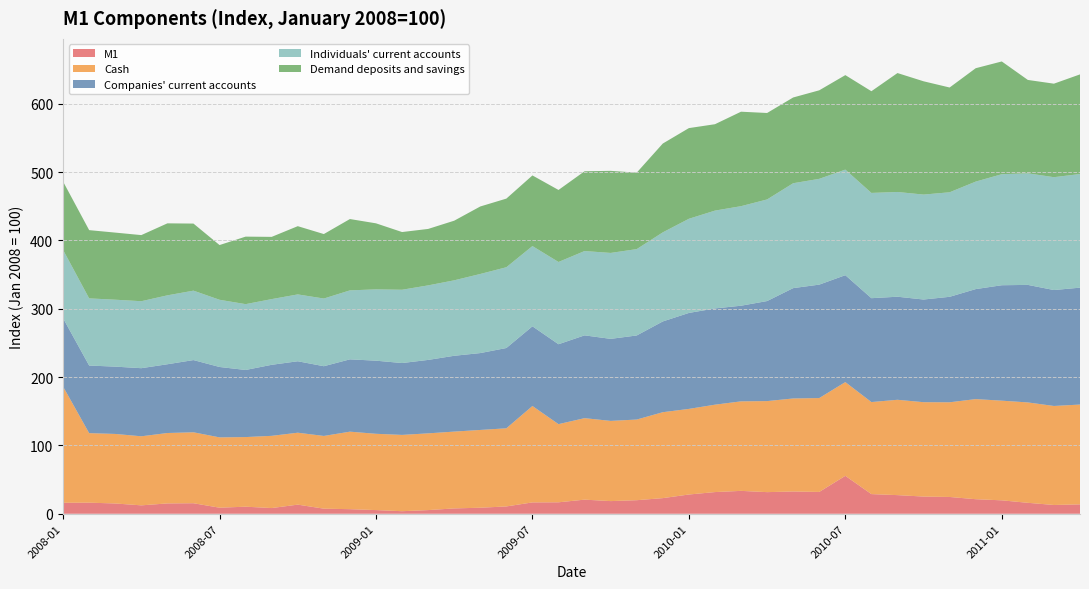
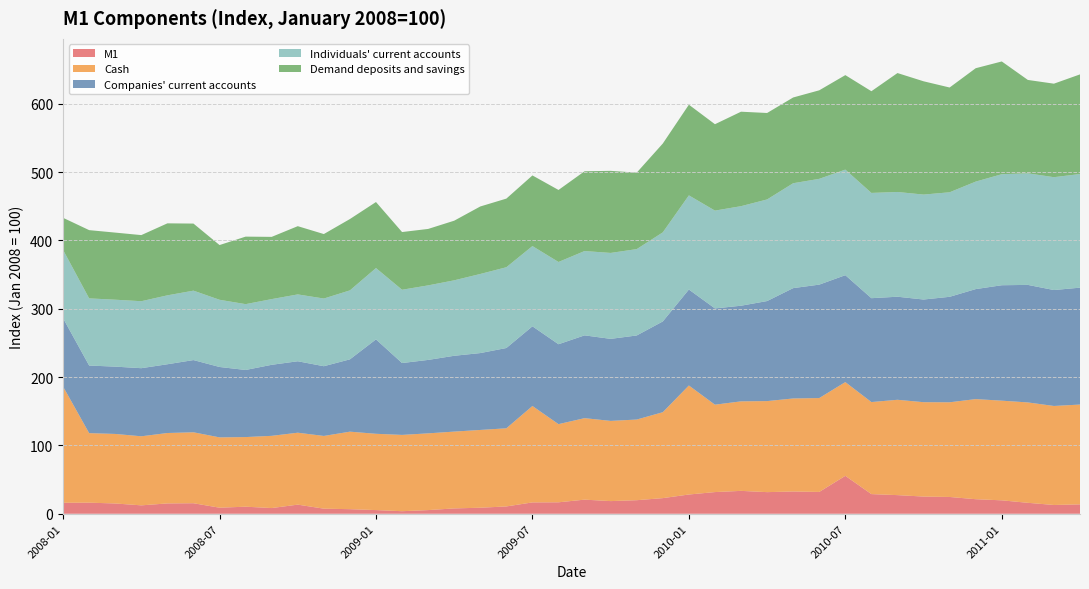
  {
    "M1": {
      "2008-01": 20,
      "2008-07": 10,
      "2009-01": 10,
      "2009-07": 20,
      "2010-01": 30,
      "2010-07": 60,
      "2011-01": 20
    },
    "Cash": {
      "2008-01": 170,
      "2008-07": 100,
      "2009-01": 110,
      "2009-07": 140,
-     "2010-01": 130,
+     "2010-01": 160,
      "2010-07": 140,
      "2011-01": 150
    },
    "Companies' current accounts": {
      "2008-01": 100,
      "2008-07": 100,
-     "2009-01": 110,
+     "2009-01": 140,
      "2009-07": 120,
      "2010-01": 140,
      "2010-07": 160,
      "2011-01": 170
    },
    "Individuals' current accounts": {
      "2008-01": 100,
      "2008-07": 100,
      "2009-01": 100,
      "2009-07": 120,
      "2010-01": 140,
      "2010-07": 150,
      "2011-01": 160
    },
    "Demand deposits and savings": {
-     "2008-01": 100,
+     "2008-01": 50,
      "2008-07": 80,
      "2009-01": 100,
      "2009-07": 100,
      "2010-01": 130,
      "2010-07": 140,
      "2011-01": 170
    }
  }
